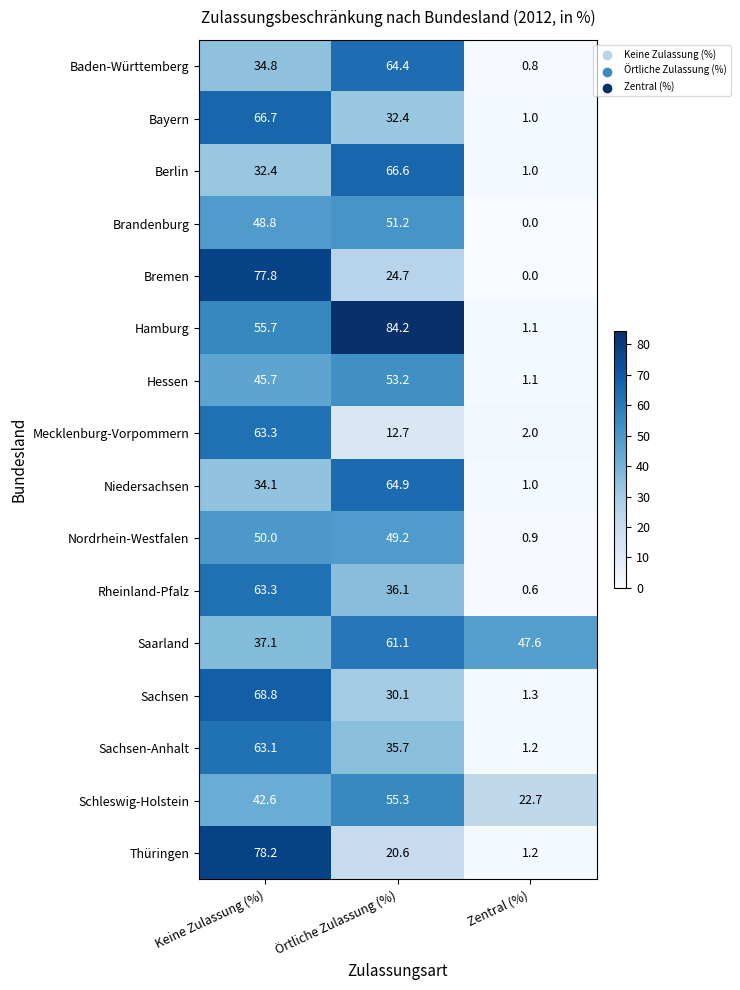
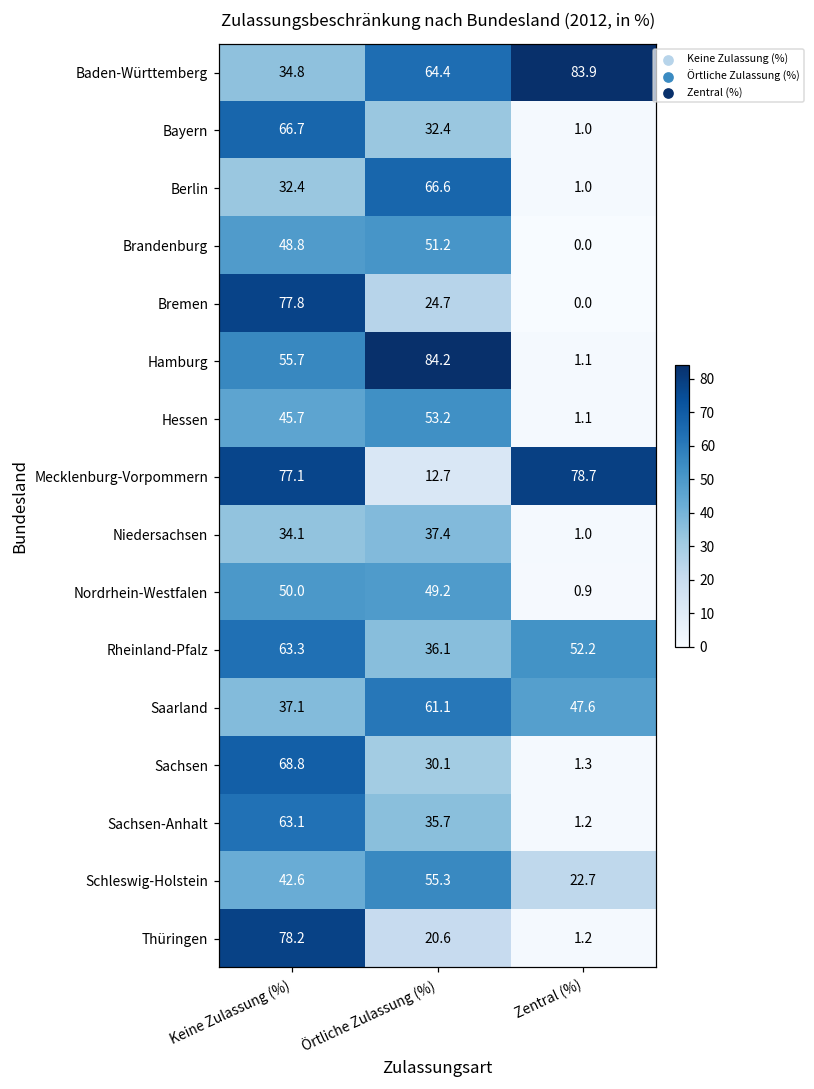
  {
    "Baden-Württemberg": {
      "Keine Zulassung (%)": 34.8,
      "Örtliche Zulassung (%)": 64.4,
-     "Zentral (%)": 0.8
+     "Zentral (%)": 83.9
    },
    "Bayern": {
      "Keine Zulassung (%)": 66.7,
      "Örtliche Zulassung (%)": 32.4,
      "Zentral (%)": 1.0
    },
    "Berlin": {
      "Keine Zulassung (%)": 32.4,
      "Örtliche Zulassung (%)": 66.6,
      "Zentral (%)": 1.0
    },
    "Brandenburg": {
      "Keine Zulassung (%)": 48.8,
      "Örtliche Zulassung (%)": 51.2,
      "Zentral (%)": 0.0
    },
    "Bremen": {
      "Keine Zulassung (%)": 77.8,
      "Örtliche Zulassung (%)": 24.7,
      "Zentral (%)": 0.0
    },
    "Hamburg": {
      "Keine Zulassung (%)": 55.7,
      "Örtliche Zulassung (%)": 84.2,
      "Zentral (%)": 1.1
    },
    "Hessen": {
      "Keine Zulassung (%)": 45.7,
      "Örtliche Zulassung (%)": 53.2,
      "Zentral (%)": 1.1
    },
    "Mecklenburg-Vorpommern": {
-     "Keine Zulassung (%)": 63.3,
+     "Keine Zulassung (%)": 77.1,
      "Örtliche Zulassung (%)": 12.7,
-     "Zentral (%)": 2.0
+     "Zentral (%)": 78.7
    },
    "Niedersachsen": {
      "Keine Zulassung (%)": 34.1,
-     "Örtliche Zulassung (%)": 64.9,
+     "Örtliche Zulassung (%)": 37.4,
      "Zentral (%)": 1.0
    },
    "Nordrhein-Westfalen": {
      "Keine Zulassung (%)": 50.0,
      "Örtliche Zulassung (%)": 49.2,
      "Zentral (%)": 0.9
    },
    "Rheinland-Pfalz": {
      "Keine Zulassung (%)": 63.3,
      "Örtliche Zulassung (%)": 36.1,
-     "Zentral (%)": 0.6
+     "Zentral (%)": 52.2
    },
    "Saarland": {
      "Keine Zulassung (%)": 37.1,
      "Örtliche Zulassung (%)": 61.1,
      "Zentral (%)": 47.6
    },
    "Sachsen": {
      "Keine Zulassung (%)": 68.8,
      "Örtliche Zulassung (%)": 30.1,
      "Zentral (%)": 1.3
    },
    "Sachsen-Anhalt": {
      "Keine Zulassung (%)": 63.1,
      "Örtliche Zulassung (%)": 35.7,
      "Zentral (%)": 1.2
    },
    "Schleswig-Holstein": {
      "Keine Zulassung (%)": 42.6,
      "Örtliche Zulassung (%)": 55.3,
      "Zentral (%)": 22.7
    },
    "Thüringen": {
      "Keine Zulassung (%)": 78.2,
      "Örtliche Zulassung (%)": 20.6,
      "Zentral (%)": 1.2
    }
  }
